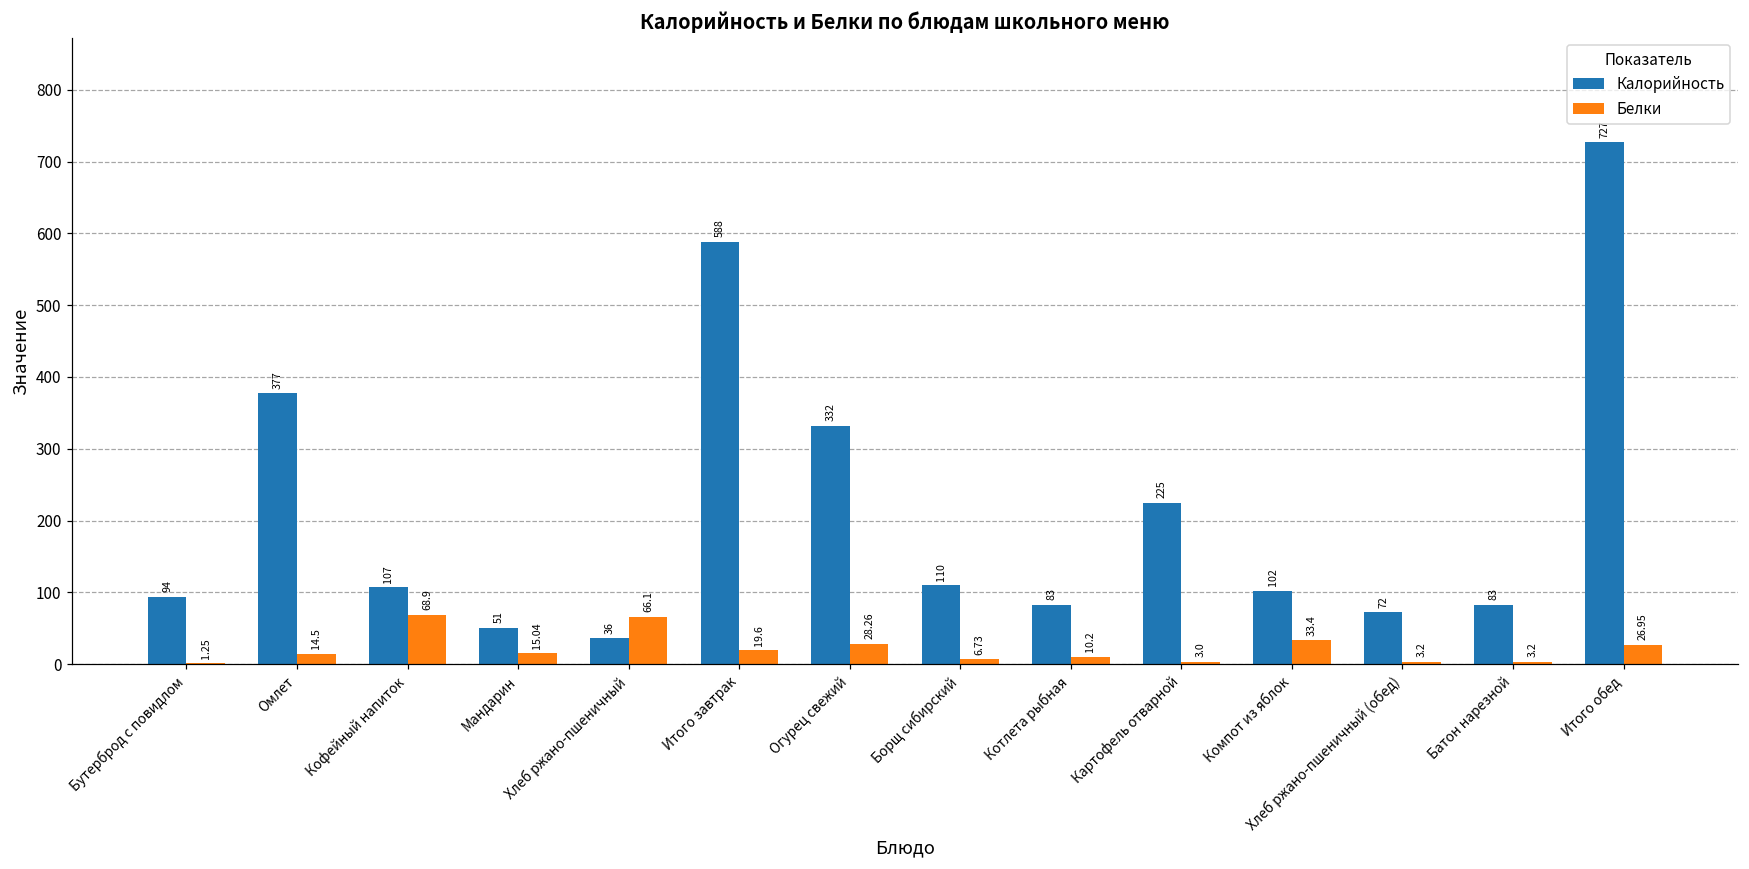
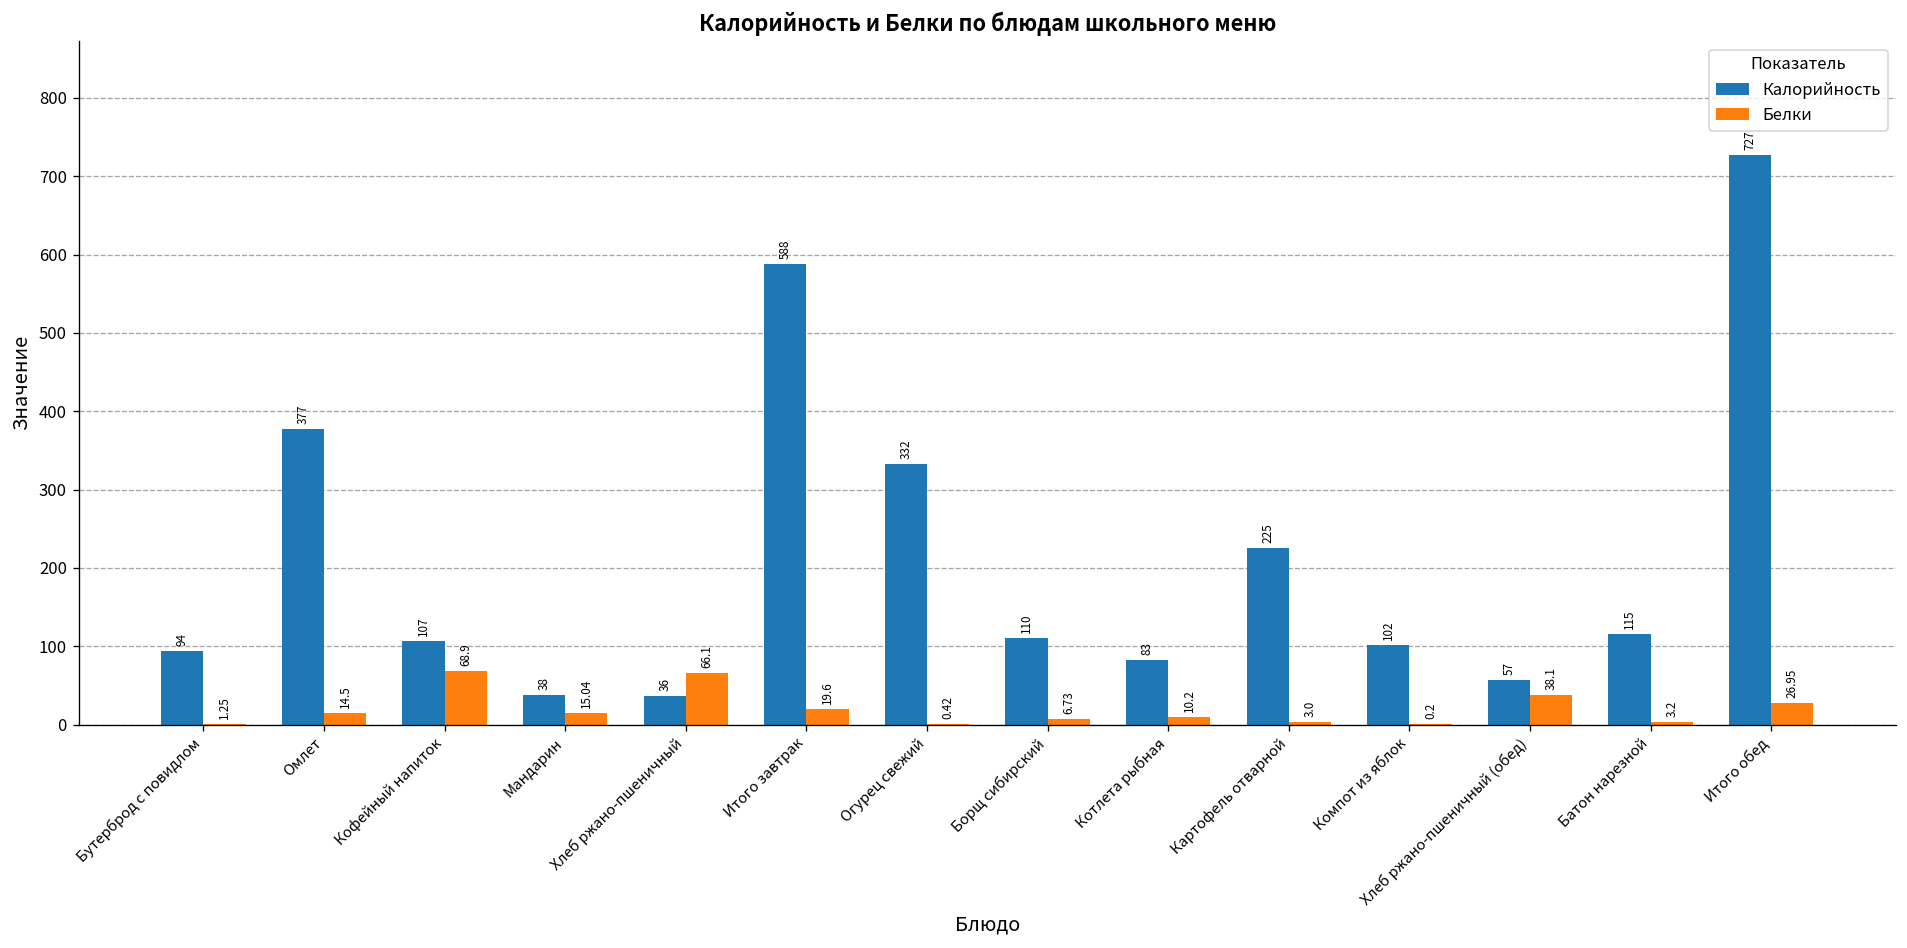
  {
    "Калорийность": {
      "Бутерброд с повидлом": 94,
      "Омлет": 377,
      "Кофейный напиток": 107,
-     "Мандарин": 51,
+     "Мандарин": 38,
      "Хлеб ржано-пшеничный": 36,
      "Итого завтрак": 588,
      "Огурец свежий": 332,
      "Борщ сибирский": 110,
      "Котлета рыбная": 83,
      "Картофель отварной": 225,
      "Компот из яблок": 102,
-     "Хлеб ржано-пшеничный (обед)": 72,
-     "Батон нарезной": 83,
+     "Хлеб ржано-пшеничный (обед)": 57,
+     "Батон нарезной": 115,
      "Итого обед": 727
    },
    "Белки": {
      "Бутерброд с повидлом": 1.25,
      "Омлет": 14.5,
      "Кофейный напиток": 68.9,
      "Мандарин": 15.04,
      "Хлеб ржано-пшеничный": 66.1,
      "Итого завтрак": 19.6,
-     "Огурец свежий": 28.26,
+     "Огурец свежий": 0.42,
      "Борщ сибирский": 6.73,
      "Котлета рыбная": 10.2,
      "Картофель отварной": 3.0,
-     "Компот из яблок": 33.4,
-     "Хлеб ржано-пшеничный (обед)": 3.2,
+     "Компот из яблок": 0.2,
+     "Хлеб ржано-пшеничный (обед)": 38.1,
      "Батон нарезной": 3.2,
      "Итого обед": 26.95
    }
  }
